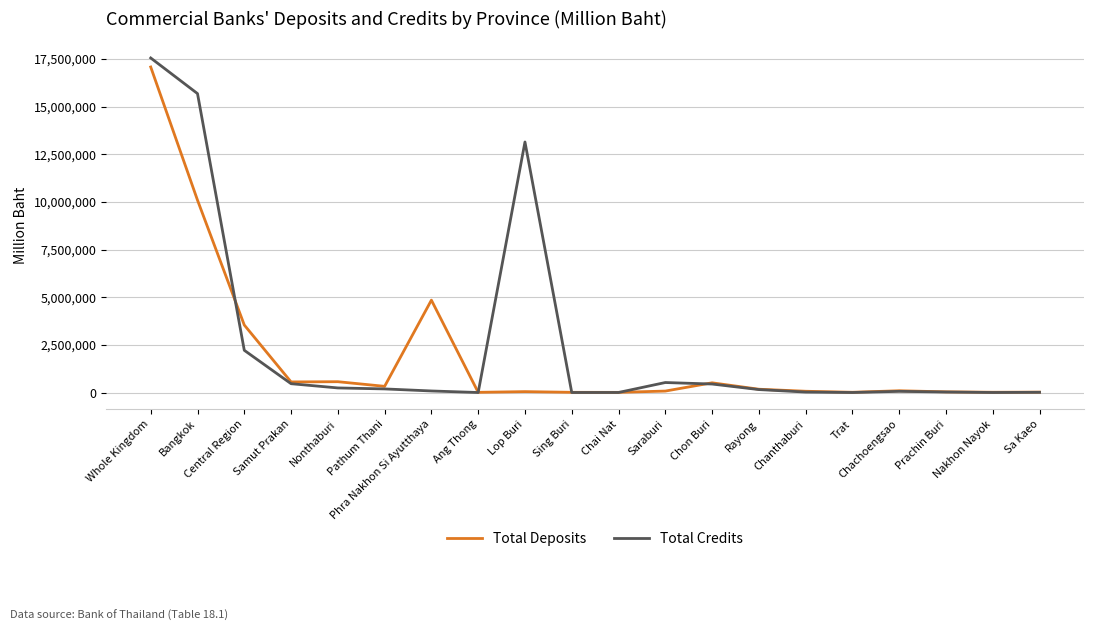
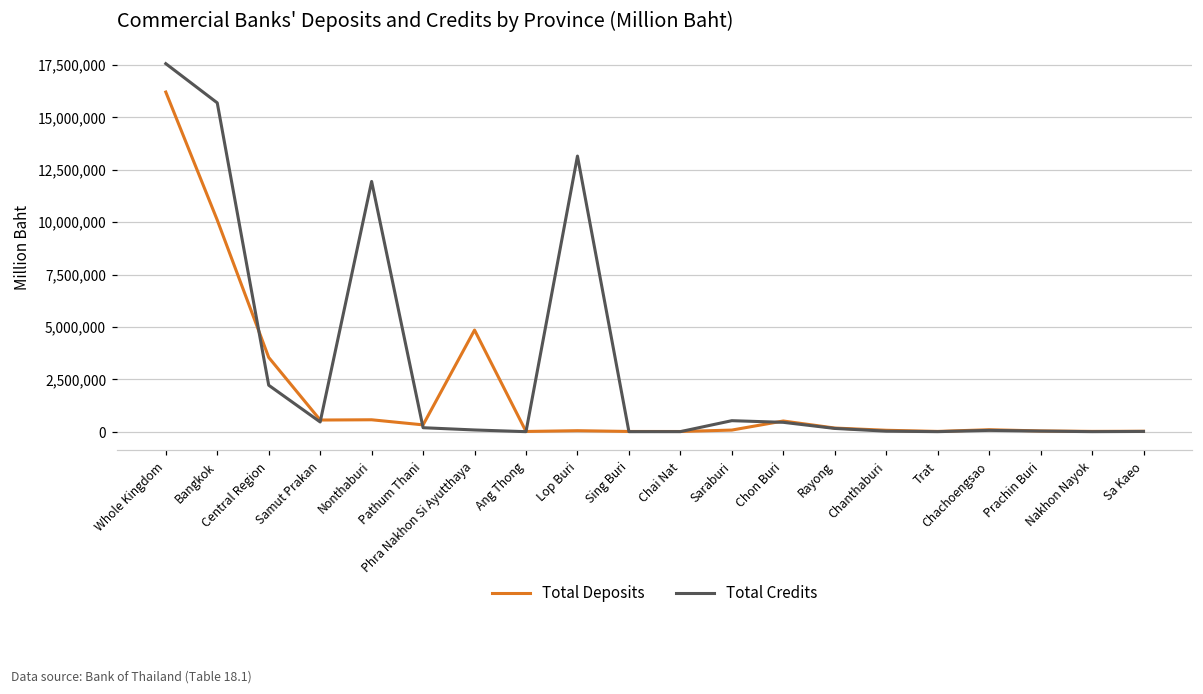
  {
    "Total Deposits": {
-     "Whole Kingdom": "17,100,000",
+     "Whole Kingdom": "16,200,000",
      "Bangkok": "10,100,000",
      "Central Region": "3,500,000",
      "Nonthaburi": "600,000",
      "Pathum Thani": "300,000",
      "Phra Nakhon Si Ayutthaya": "4,900,000",
      "Lop Buri": "100,000",
      "Saraburi": "100,000"
    },
    "Total Credits": {
      "Whole Kingdom": "17,600,000",
      "Bangkok": "15,700,000",
      "Central Region": "2,200,000",
-     "Nonthaburi": "200,000",
+     "Nonthaburi": "11,900,000",
      "Pathum Thani": "200,000",
      "Phra Nakhon Si Ayutthaya": "100,000",
      "Lop Buri": "13,100,000",
      "Saraburi": "500,000"
    }
  }
